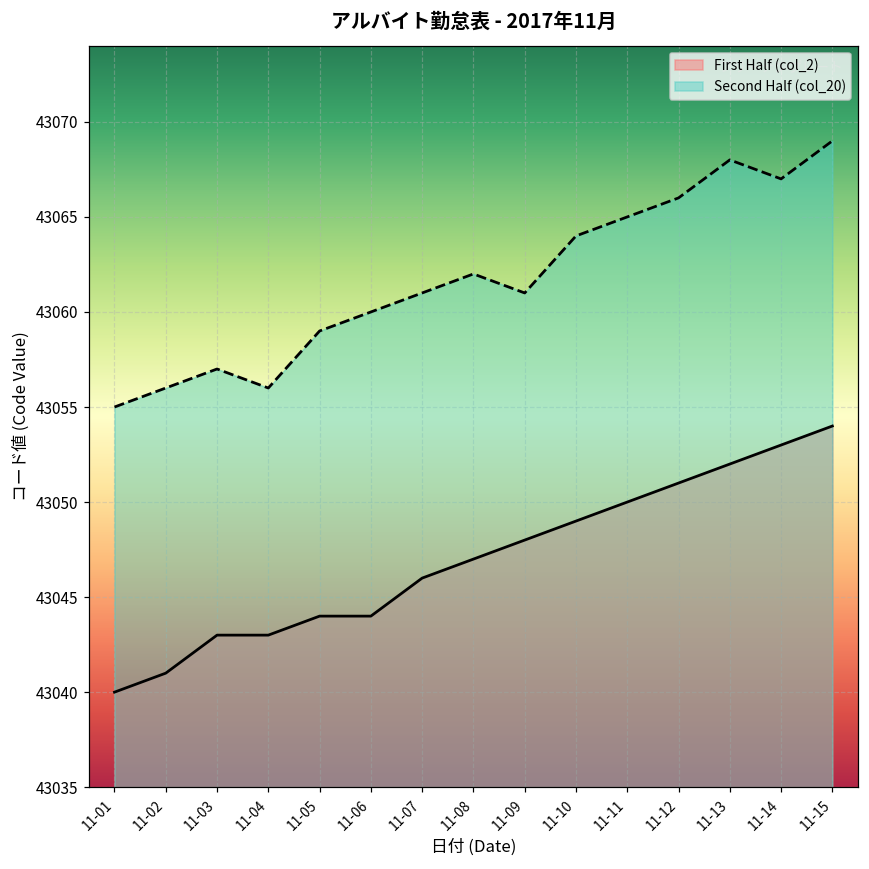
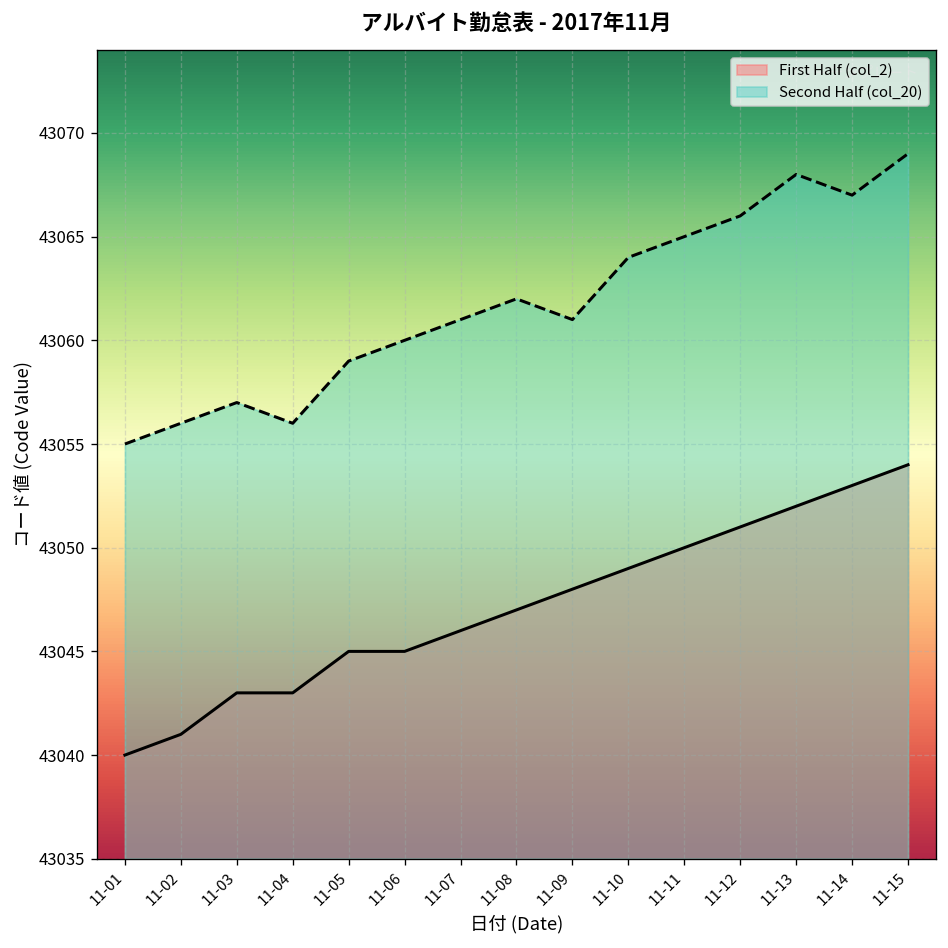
  {
    "First Half (col_2)": {
      "11-01": 43040,
      "11-02": 43041,
      "11-03": 43043,
      "11-04": 43043,
-     "11-05": 43044,
-     "11-06": 43044,
+     "11-05": 43045,
+     "11-06": 43045,
      "11-07": 43046,
      "11-08": 43047,
      "11-09": 43048,
      "11-10": 43049,
      "11-11": 43050,
      "11-12": 43051,
      "11-13": 43052,
      "11-14": 43053,
      "11-15": 43054
    },
    "Second Half (col_20)": {
      "11-01": 43055,
      "11-02": 43056,
      "11-03": 43057,
      "11-04": 43056,
      "11-05": 43059,
      "11-06": 43060,
      "11-07": 43061,
      "11-08": 43062,
      "11-09": 43061,
      "11-10": 43064,
      "11-11": 43065,
      "11-12": 43066,
      "11-13": 43068,
      "11-14": 43067,
      "11-15": 43069
    }
  }
